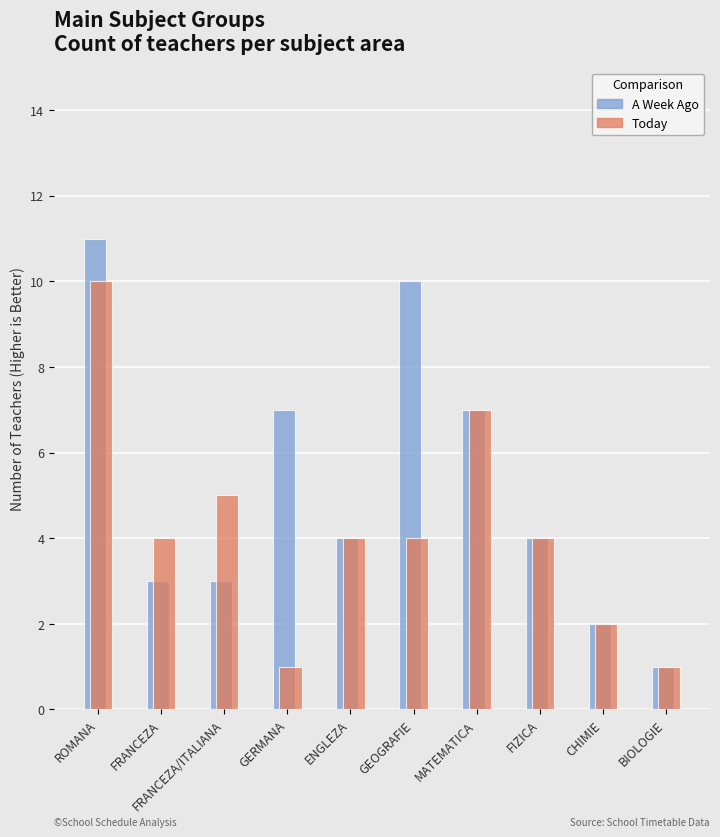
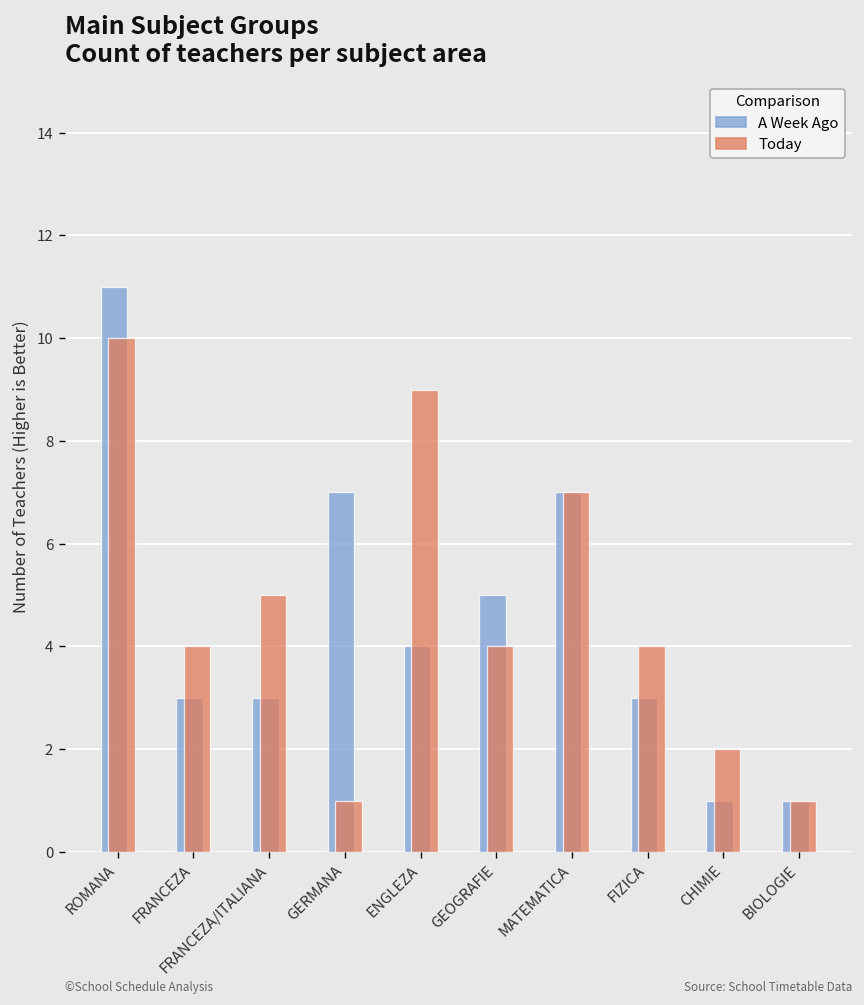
  {
    "A Week Ago": {
      "ROMANA": 11,
      "GERMANA": 7,
-     "GEOGRAFIE": 10,
+     "GEOGRAFIE": 5,
      "MATEMATICA": 7,
-     "FIZICA": 4,
-     "CHIMIE": 2,
+     "FIZICA": 3,
+     "CHIMIE": 1,
      "BIOLOGIE": 1
    },
    "Today": {
      "FRANCEZA": 4,
      "FRANCEZA/ITALIANA": 5,
-     "ENGLEZA": 4,
+     "ENGLEZA": 9,
      "MATEMATICA": 7,
      "FIZICA": 4,
      "CHIMIE": 2,
      "BIOLOGIE": 1
    }
  }
